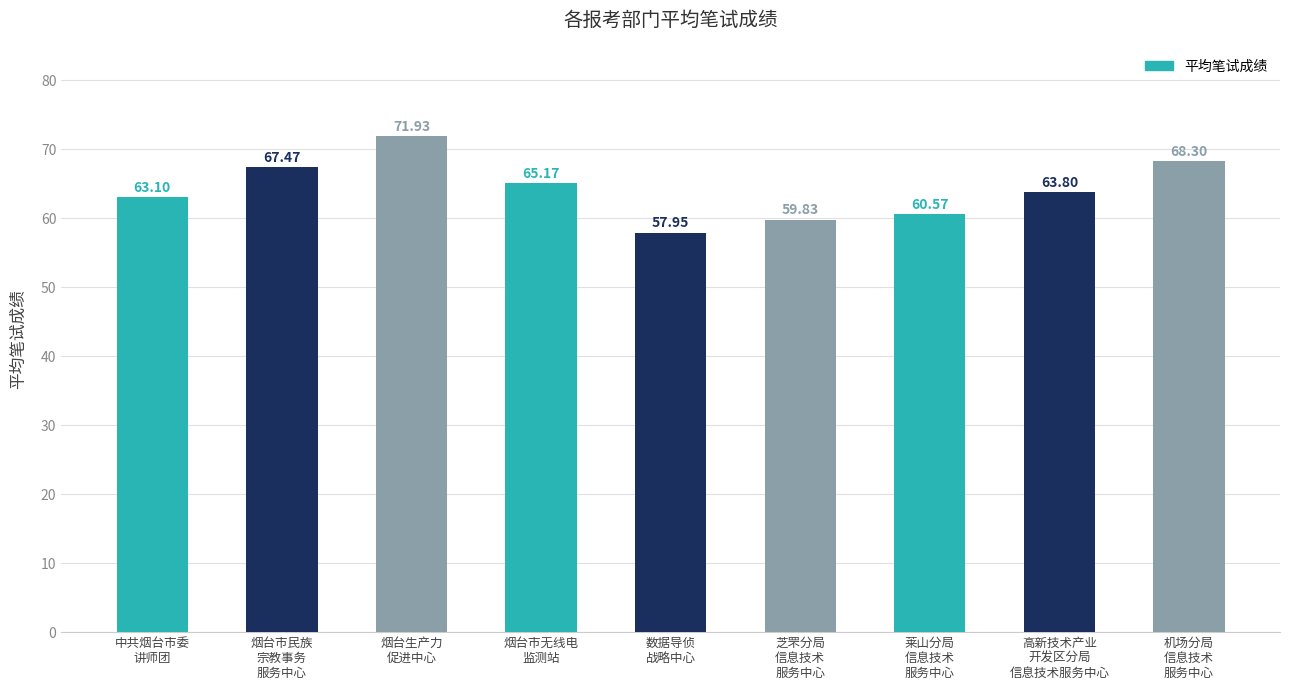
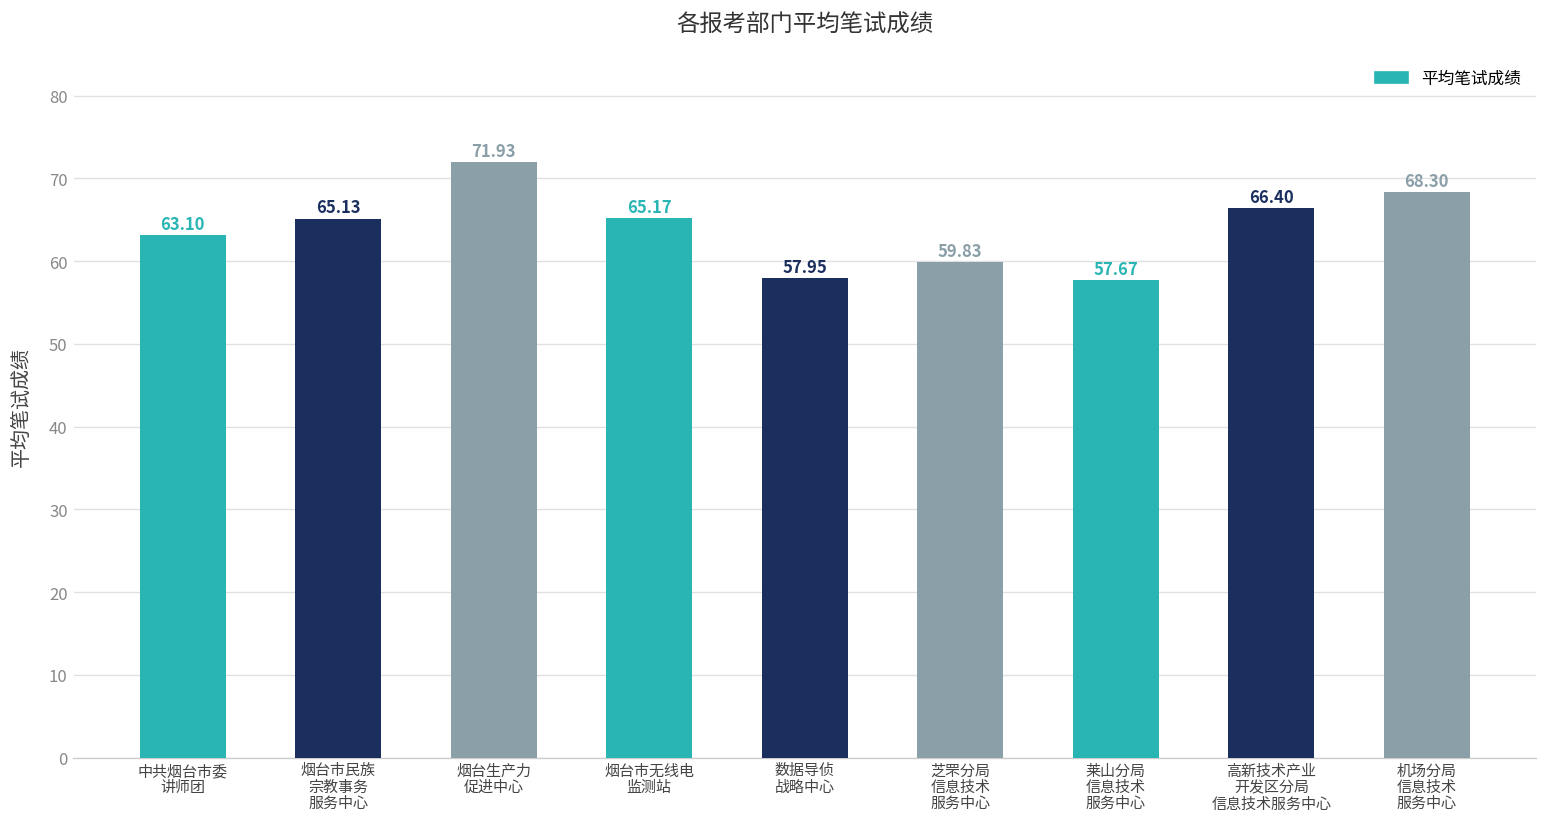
  {
    "中共烟台市委 讲师团": 63.10,
-   "烟台市民族 宗教事务 服务中心": 67.47,
+   "烟台市民族 宗教事务 服务中心": 65.13,
    "烟台生产力 促进中心": 71.93,
    "烟台市无线电 监测站": 65.17,
    "数据导侦 战略中心": 57.95,
    "芝罘分局 信息技术 服务中心": 59.83,
-   "莱山分局 信息技术 服务中心": 60.57,
-   "高新技术产业 开发区分局 信息技术服务中心": 63.80,
+   "莱山分局 信息技术 服务中心": 57.67,
+   "高新技术产业 开发区分局 信息技术服务中心": 66.40,
    "机场分局 信息技术 服务中心": 68.30
  }
